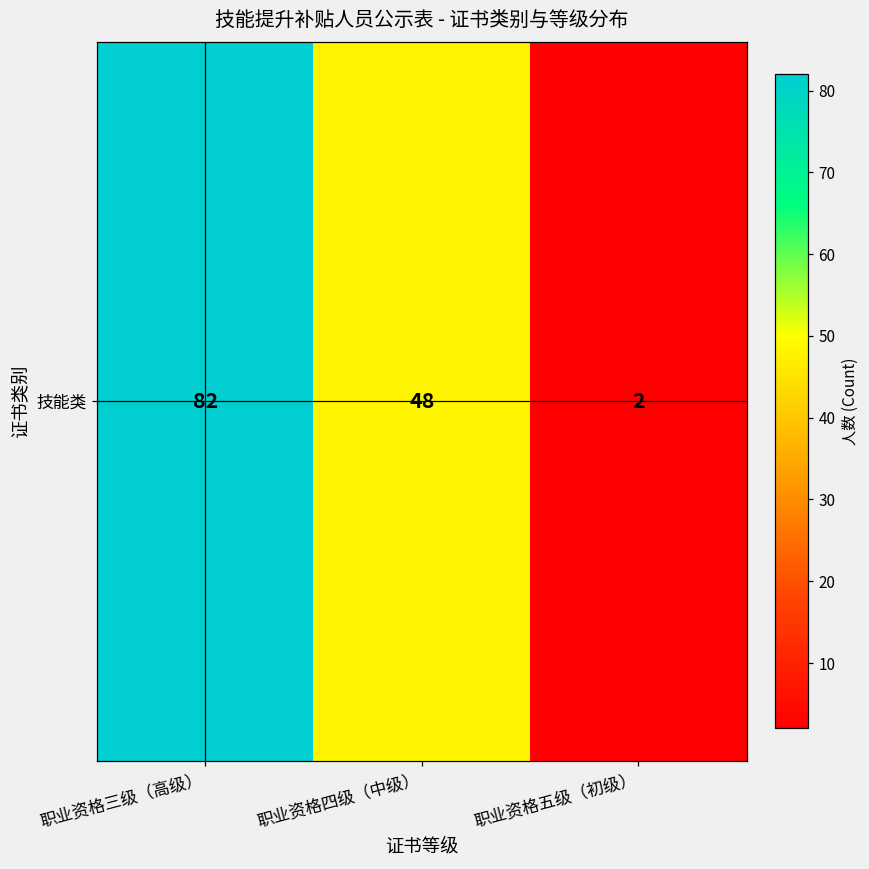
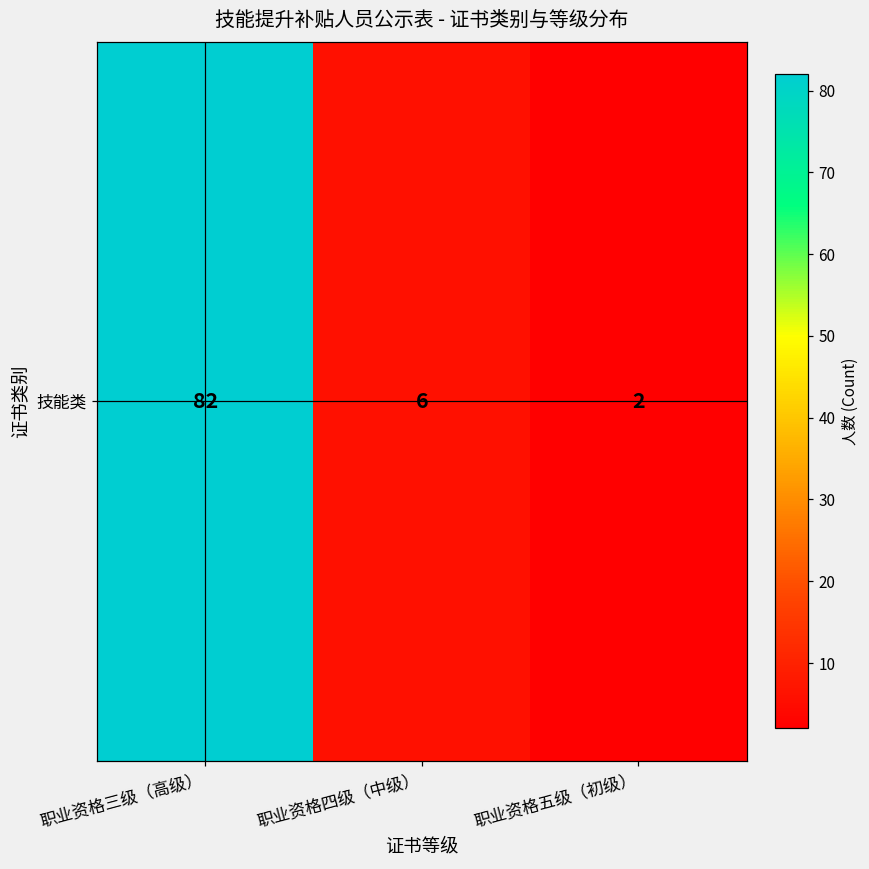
  {
    "技能类": {
      "职业资格三级（高级）": 82,
-     "职业资格四级（中级）": 48,
+     "职业资格四级（中级）": 6,
      "职业资格五级（初级）": 2
    }
  }
